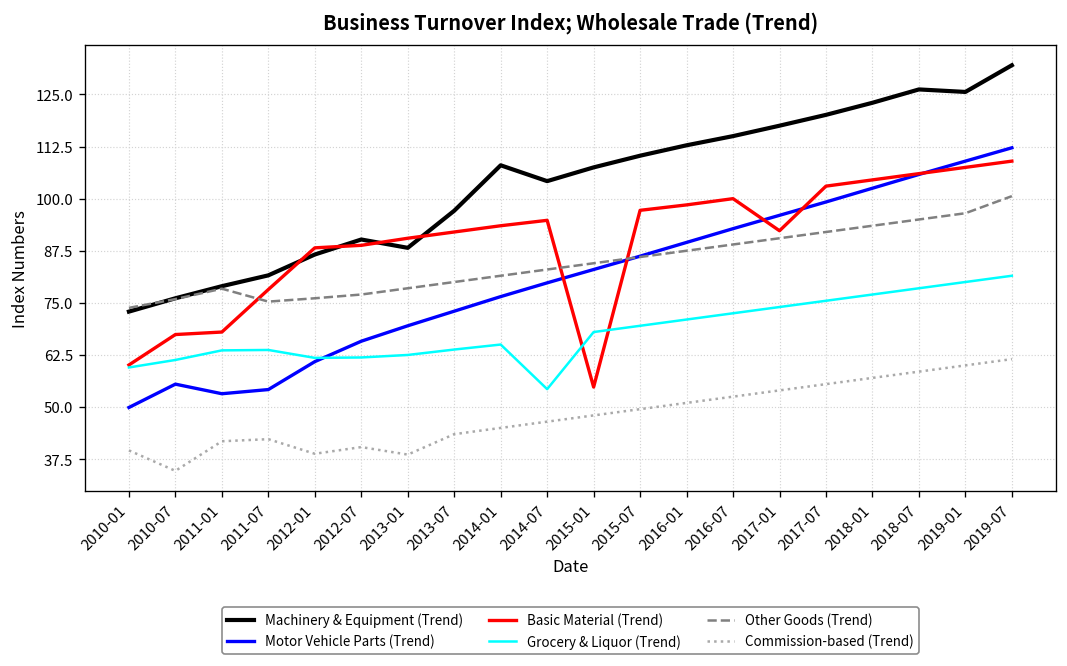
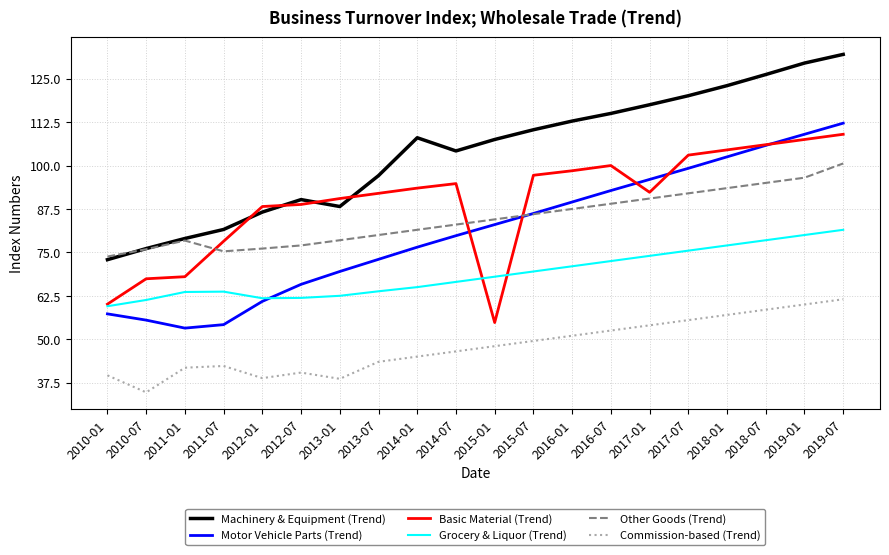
  {
    "Machinery & Equipment (Trend)": {
      "2010-01": 73,
      "2011-07": 82,
      "2012-01": 87,
      "2012-07": 90,
      "2013-01": 88,
      "2013-07": 97,
      "2014-01": 108,
      "2014-07": 104,
      "2015-01": 108,
      "2015-07": 110,
      "2016-01": 113,
      "2016-07": 115,
      "2017-01": 118,
      "2017-07": 120,
      "2018-01": 123,
      "2018-07": 126,
-     "2019-01": 126,
+     "2019-01": 130,
      "2019-07": 132
    },
    "Motor Vehicle Parts (Trend)": {
-     "2010-01": 50,
+     "2010-01": 57,
      "2010-07": 56,
      "2011-01": 53,
      "2011-07": 54,
      "2012-01": 61,
      "2012-07": 66,
      "2013-01": 70,
      "2013-07": 73,
      "2014-01": 77,
      "2014-07": 80,
      "2015-01": 83,
      "2016-01": 90,
      "2016-07": 93,
      "2017-01": 96,
      "2017-07": 99,
      "2018-01": 103,
      "2019-01": 109,
      "2019-07": 112
    },
    "Basic Material (Trend)": {
      "2010-07": 67,
      "2011-01": 68,
      "2011-07": 78,
      "2012-01": 88,
      "2012-07": 89,
      "2013-01": 91,
      "2013-07": 92,
      "2014-01": 94,
      "2014-07": 95,
      "2015-01": 55,
      "2015-07": 97,
      "2016-01": 99,
      "2016-07": 100,
      "2017-01": 92,
      "2017-07": 103,
      "2018-01": 105,
      "2019-01": 108,
      "2019-07": 109
    },
    "Grocery & Liquor (Trend)": {
      "2010-07": 61,
      "2011-01": 64,
      "2011-07": 64,
      "2012-01": 62,
      "2012-07": 62,
      "2013-01": 63,
      "2013-07": 64,
      "2014-01": 65,
-     "2014-07": 54,
+     "2014-07": 67,
      "2015-01": 68,
      "2015-07": 70,
      "2016-01": 71,
      "2016-07": 73,
      "2017-01": 74,
      "2017-07": 76,
      "2018-01": 77,
      "2018-07": 79,
      "2019-01": 80,
      "2019-07": 82
    },
    "Other Goods (Trend)": {
      "2010-01": 74,
      "2011-07": 75,
      "2012-01": 76,
      "2012-07": 77,
      "2013-01": 79,
      "2013-07": 80,
      "2014-01": 82,
      "2014-07": 83,
      "2015-01": 85,
      "2016-01": 88,
      "2016-07": 89,
      "2017-01": 91,
      "2017-07": 92,
      "2018-01": 94,
      "2018-07": 95,
      "2019-01": 97,
      "2019-07": 101
    },
    "Commission-based (Trend)": {
      "2010-01": 40,
      "2010-07": 35,
      "2011-01": 42,
      "2011-07": 42,
      "2012-01": 39,
      "2012-07": 40,
      "2013-01": 39,
      "2013-07": 44,
      "2014-01": 45,
      "2014-07": 47,
      "2015-01": 48,
      "2015-07": 50,
      "2016-01": 51,
      "2016-07": 53,
      "2017-01": 54,
      "2017-07": 56,
      "2018-01": 57,
      "2018-07": 59,
      "2019-01": 60,
      "2019-07": 62
    }
  }
